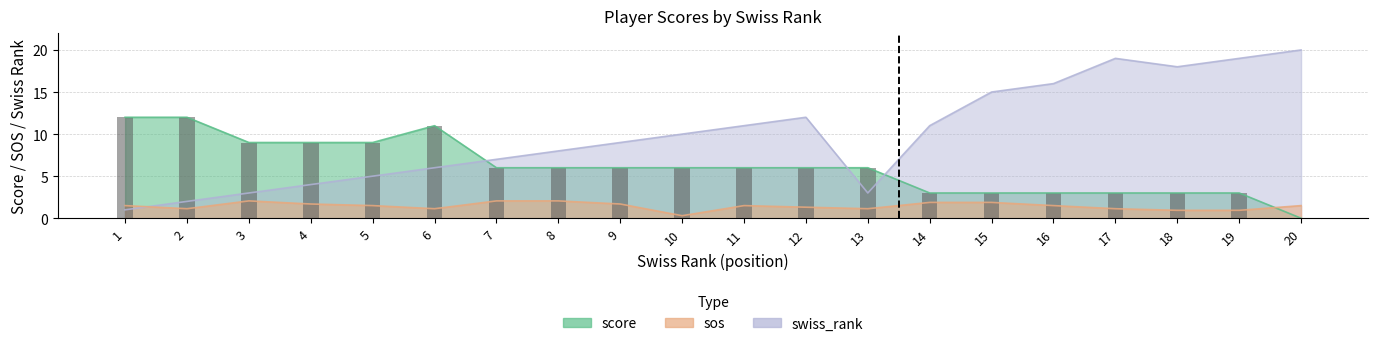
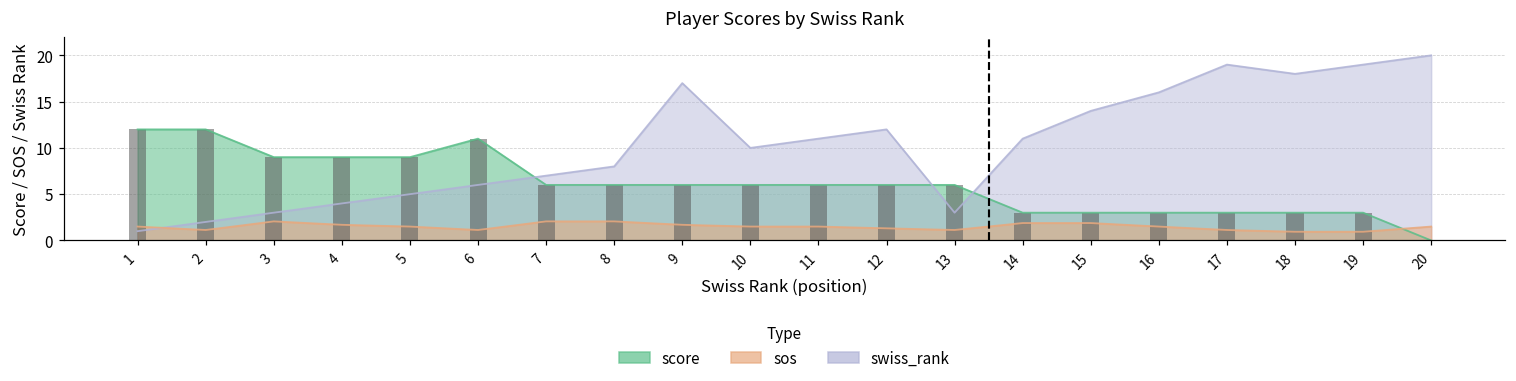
  {
    "score": {
      "1": 12,
      "2": 12,
      "3": 9,
      "4": 9,
      "5": 9,
      "6": 11,
      "7": 6,
      "8": 6,
      "9": 6,
      "10": 6,
      "11": 6,
      "12": 6,
      "13": 6,
      "14": 3,
      "15": 3,
      "16": 3,
      "17": 3,
      "18": 3,
      "19": 3,
      "20": 0
    },
    "swiss_rank": {
      "1": 1,
      "2": 2,
      "3": 3,
      "4": 4,
      "5": 5,
      "6": 6,
      "7": 7,
      "8": 8,
-     "9": 9,
+     "9": 17,
      "10": 10,
      "11": 11,
      "12": 12,
      "13": 3,
      "14": 11,
-     "15": 15,
+     "15": 14,
      "16": 16,
      "17": 19,
      "18": 18,
      "19": 19,
      "20": 20
    },
    "sos": {
      "1": 2,
      "2": 1,
      "3": 2,
      "4": 2,
      "5": 2,
      "6": 1,
      "7": 2,
      "8": 2,
      "9": 2,
-     "10": 0,
+     "10": 2,
      "11": 2,
      "12": 1,
      "13": 1,
      "14": 2,
      "15": 2,
      "16": 2,
      "17": 1,
      "18": 1,
      "19": 1,
      "20": 2
    }
  }
